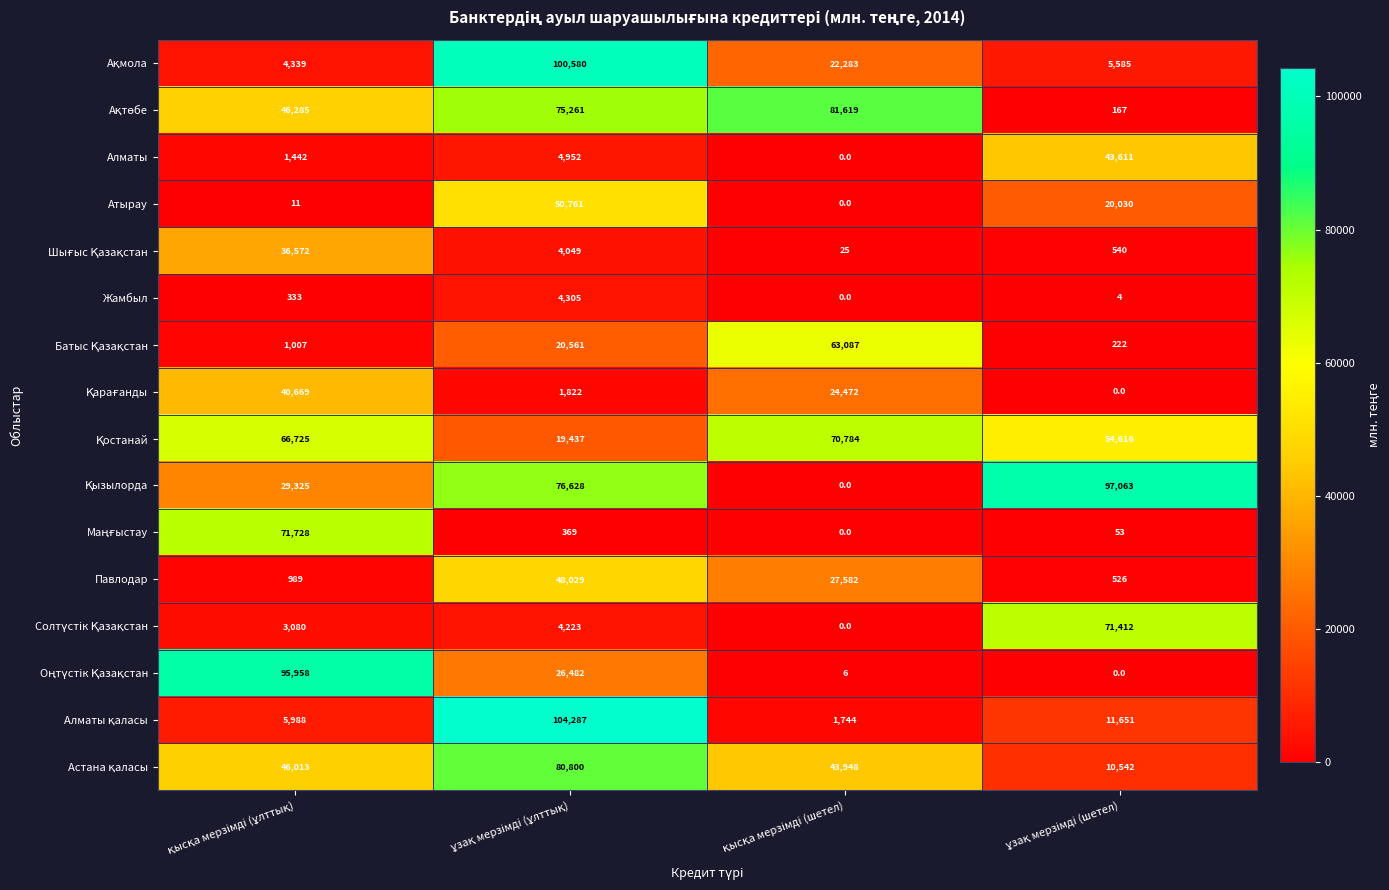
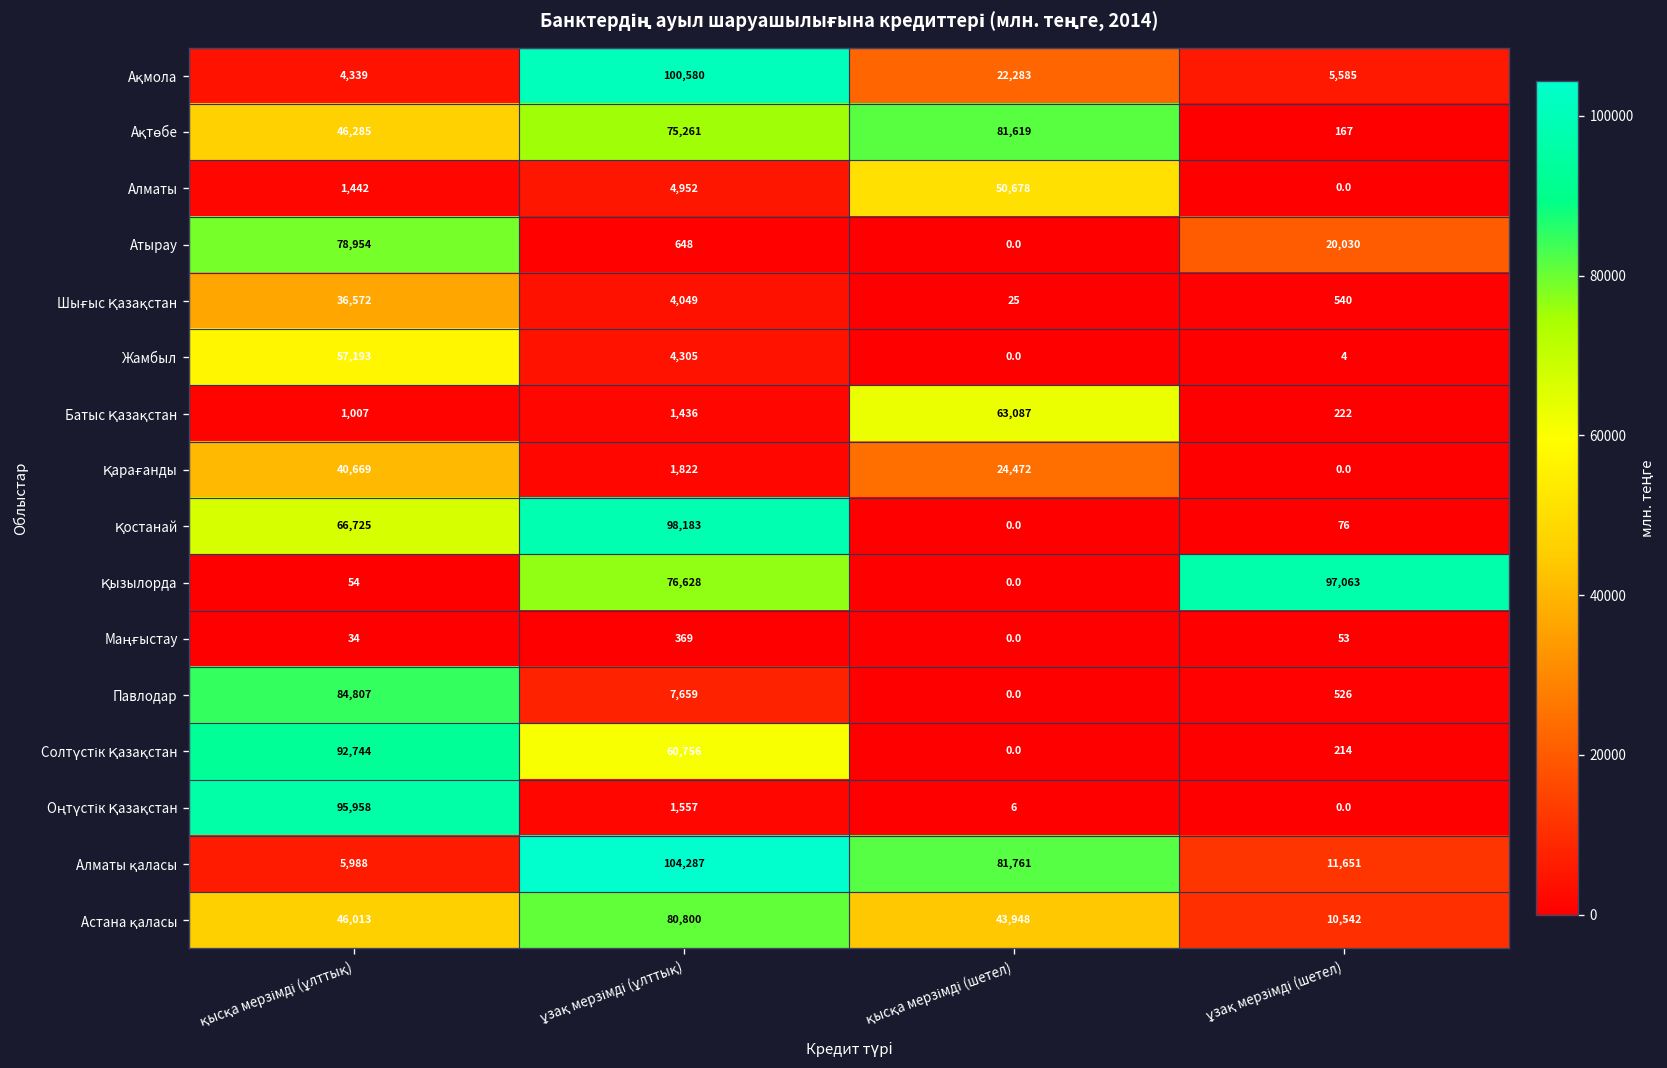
  {
    "Ақмола": {
      "қысқа мерзімді (ұлттық)": "4,339",
      "ұзақ мерзімді (ұлттық)": "100,580",
      "қысқа мерзімді (шетел)": "22,283",
      "ұзақ мерзімді (шетел)": "5,585"
    },
    "Ақтөбе": {
      "қысқа мерзімді (ұлттық)": "46,285",
      "ұзақ мерзімді (ұлттық)": "75,261",
      "қысқа мерзімді (шетел)": "81,619",
      "ұзақ мерзімді (шетел)": "167"
    },
    "Алматы": {
      "қысқа мерзімді (ұлттық)": "1,442",
      "ұзақ мерзімді (ұлттық)": "4,952",
-     "қысқа мерзімді (шетел)": "0.0",
-     "ұзақ мерзімді (шетел)": "43,611"
+     "қысқа мерзімді (шетел)": "50,678",
+     "ұзақ мерзімді (шетел)": "0.0"
    },
    "Атырау": {
-     "қысқа мерзімді (ұлттық)": "11",
-     "ұзақ мерзімді (ұлттық)": "50,761",
+     "қысқа мерзімді (ұлттық)": "78,954",
+     "ұзақ мерзімді (ұлттық)": "648",
      "қысқа мерзімді (шетел)": "0.0",
      "ұзақ мерзімді (шетел)": "20,030"
    },
    "Шығыс Қазақстан": {
      "қысқа мерзімді (ұлттық)": "36,572",
      "ұзақ мерзімді (ұлттық)": "4,049",
      "қысқа мерзімді (шетел)": "25",
      "ұзақ мерзімді (шетел)": "540"
    },
    "Жамбыл": {
-     "қысқа мерзімді (ұлттық)": "333",
+     "қысқа мерзімді (ұлттық)": "57,193",
      "ұзақ мерзімді (ұлттық)": "4,305",
      "қысқа мерзімді (шетел)": "0.0",
      "ұзақ мерзімді (шетел)": "4"
    },
    "Батыс Қазақстан": {
      "қысқа мерзімді (ұлттық)": "1,007",
-     "ұзақ мерзімді (ұлттық)": "20,561",
+     "ұзақ мерзімді (ұлттық)": "1,436",
      "қысқа мерзімді (шетел)": "63,087",
      "ұзақ мерзімді (шетел)": "222"
    },
    "Қарағанды": {
      "қысқа мерзімді (ұлттық)": "40,669",
      "ұзақ мерзімді (ұлттық)": "1,822",
      "қысқа мерзімді (шетел)": "24,472",
      "ұзақ мерзімді (шетел)": "0.0"
    },
    "Қостанай": {
      "қысқа мерзімді (ұлттық)": "66,725",
-     "ұзақ мерзімді (ұлттық)": "19,437",
-     "қысқа мерзімді (шетел)": "70,784",
-     "ұзақ мерзімді (шетел)": "54,616"
+     "ұзақ мерзімді (ұлттық)": "98,183",
+     "қысқа мерзімді (шетел)": "0.0",
+     "ұзақ мерзімді (шетел)": "76"
    },
    "Қызылорда": {
-     "қысқа мерзімді (ұлттық)": "29,325",
+     "қысқа мерзімді (ұлттық)": "54",
      "ұзақ мерзімді (ұлттық)": "76,628",
      "қысқа мерзімді (шетел)": "0.0",
      "ұзақ мерзімді (шетел)": "97,063"
    },
    "Маңғыстау": {
-     "қысқа мерзімді (ұлттық)": "71,728",
+     "қысқа мерзімді (ұлттық)": "34",
      "ұзақ мерзімді (ұлттық)": "369",
      "қысқа мерзімді (шетел)": "0.0",
      "ұзақ мерзімді (шетел)": "53"
    },
    "Павлодар": {
-     "қысқа мерзімді (ұлттық)": "989",
-     "ұзақ мерзімді (ұлттық)": "48,029",
-     "қысқа мерзімді (шетел)": "27,582",
+     "қысқа мерзімді (ұлттық)": "84,807",
+     "ұзақ мерзімді (ұлттық)": "7,659",
+     "қысқа мерзімді (шетел)": "0.0",
      "ұзақ мерзімді (шетел)": "526"
    },
    "Солтүстік Қазақстан": {
-     "қысқа мерзімді (ұлттық)": "3,080",
-     "ұзақ мерзімді (ұлттық)": "4,223",
+     "қысқа мерзімді (ұлттық)": "92,744",
+     "ұзақ мерзімді (ұлттық)": "60,756",
      "қысқа мерзімді (шетел)": "0.0",
-     "ұзақ мерзімді (шетел)": "71,412"
+     "ұзақ мерзімді (шетел)": "214"
    },
    "Оңтүстік Қазақстан": {
      "қысқа мерзімді (ұлттық)": "95,958",
-     "ұзақ мерзімді (ұлттық)": "26,482",
+     "ұзақ мерзімді (ұлттық)": "1,557",
      "қысқа мерзімді (шетел)": "6",
      "ұзақ мерзімді (шетел)": "0.0"
    },
    "Алматы қаласы": {
      "қысқа мерзімді (ұлттық)": "5,988",
      "ұзақ мерзімді (ұлттық)": "104,287",
-     "қысқа мерзімді (шетел)": "1,744",
+     "қысқа мерзімді (шетел)": "81,761",
      "ұзақ мерзімді (шетел)": "11,651"
    },
    "Астана қаласы": {
      "қысқа мерзімді (ұлттық)": "46,013",
      "ұзақ мерзімді (ұлттық)": "80,800",
      "қысқа мерзімді (шетел)": "43,948",
      "ұзақ мерзімді (шетел)": "10,542"
    }
  }
